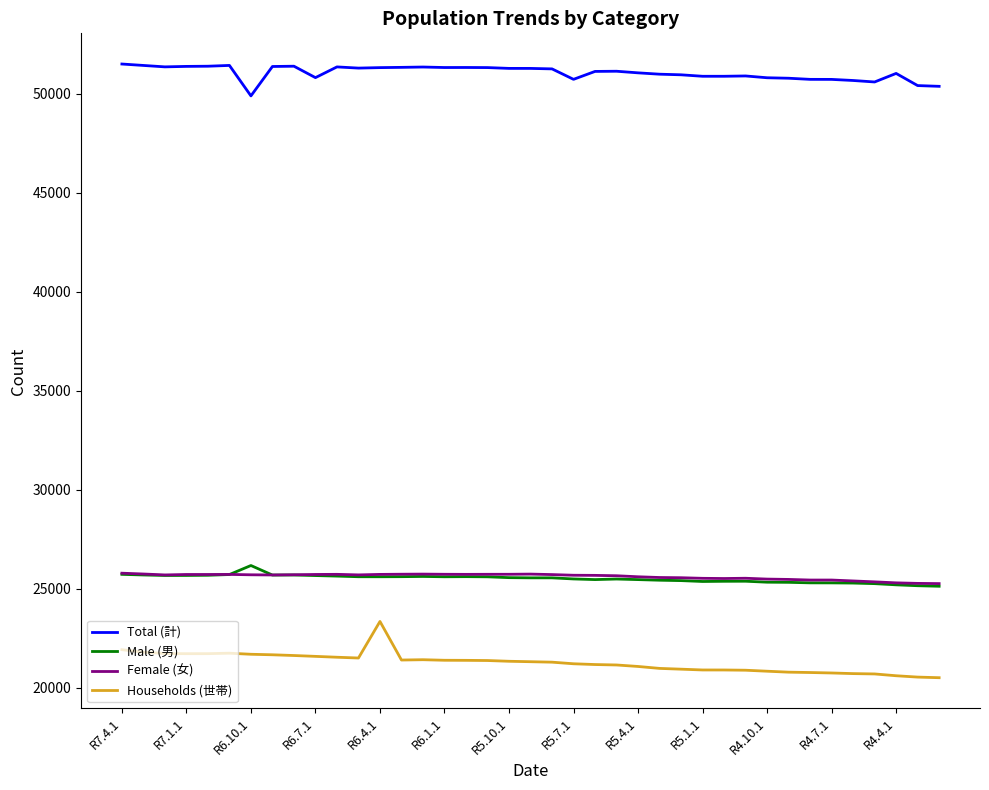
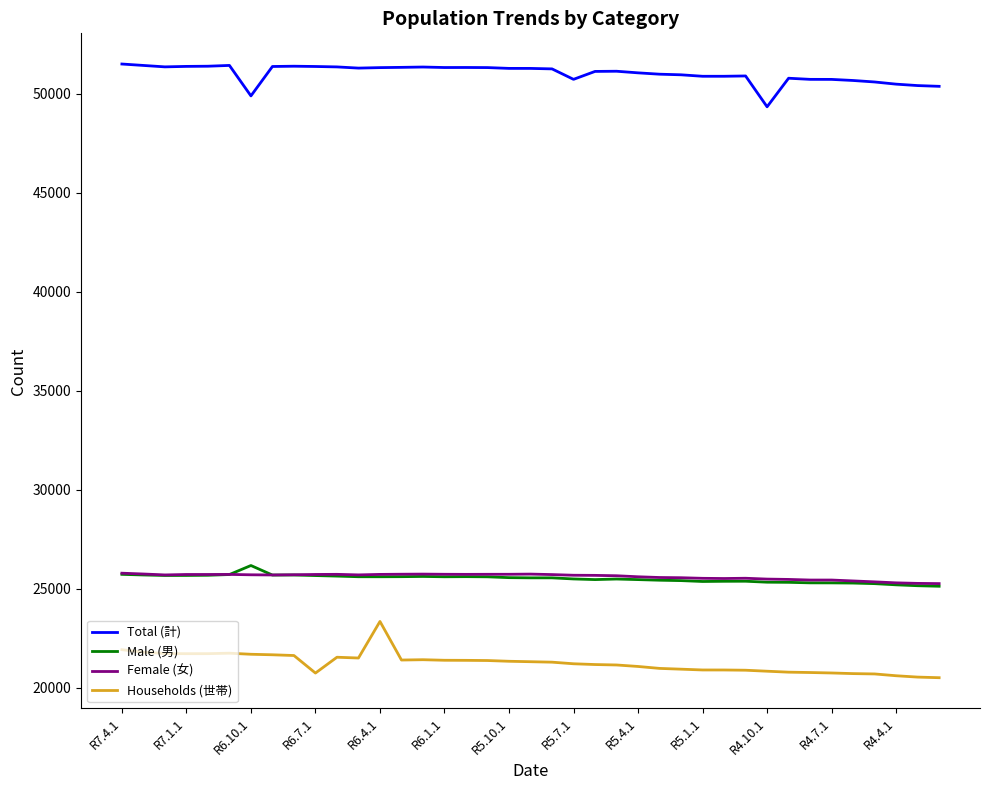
  {
    "Total (計)": {
      "R7.4.1": 51500,
      "R7.1.1": 51400,
      "R6.10.1": 49900,
-     "R6.7.1": 50800,
+     "R6.7.1": 51400,
      "R6.4.1": 51300,
      "R6.1.1": 51300,
      "R5.10.1": 51300,
      "R5.7.1": 50700,
      "R5.4.1": 51100,
      "R5.1.1": 50900,
-     "R4.10.1": 50800,
+     "R4.10.1": 49300,
      "R4.7.1": 50700,
-     "R4.4.1": 51000
+     "R4.4.1": 50500
    },
    "Male (男)": {
      "R6.10.1": 26200,
      "R5.10.1": 25600,
      "R5.7.1": 25500,
      "R5.4.1": 25500,
      "R5.1.1": 25400,
      "R4.10.1": 25300,
      "R4.7.1": 25300
    },
    "Female (女)": {
      "R6.10.1": 25700,
      "R5.10.1": 25700,
      "R5.7.1": 25700,
      "R5.4.1": 25600,
      "R5.1.1": 25500,
      "R4.10.1": 25500,
      "R4.7.1": 25400
    },
    "Households (世帯)": {
      "R6.10.1": 21700,
-     "R6.7.1": 21600,
+     "R6.7.1": 20700,
      "R6.4.1": 23300,
      "R6.1.1": 21400,
      "R5.10.1": 21300,
      "R5.7.1": 21200,
      "R5.4.1": 21100,
      "R5.1.1": 20900,
      "R4.10.1": 20800,
      "R4.7.1": 20700,
      "R4.4.1": 20600
    }
  }
